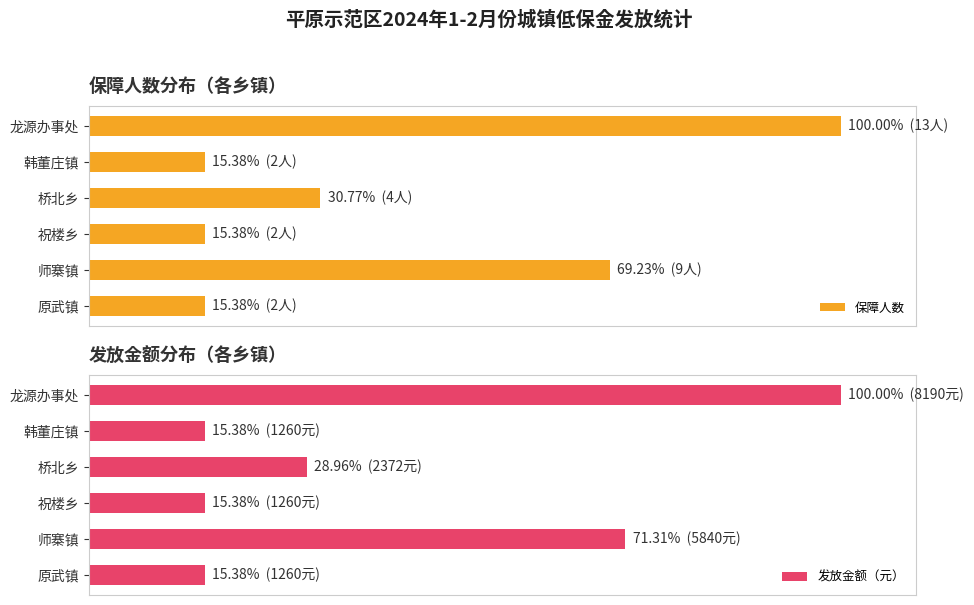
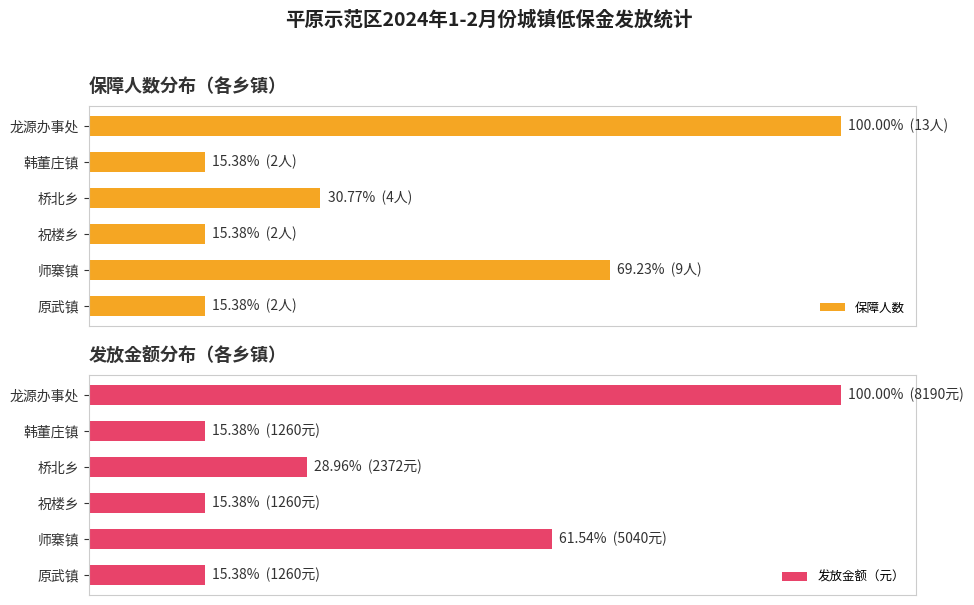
  {
    "保障人数分布（各乡镇）": {
      "龙源办事处": "100.00%",
      "韩董庄镇": "15.38%",
      "桥北乡": "30.77%",
      "祝楼乡": "15.38%",
      "师寨镇": "69.23%",
      "原武镇": "15.38%"
    },
    "发放金额分布（各乡镇）": {
      "龙源办事处": "100.00%",
      "韩董庄镇": "15.38%",
      "桥北乡": "28.96%",
      "祝楼乡": "15.38%",
-     "师寨镇": "71.31% (5840元)",
+     "师寨镇": "61.54% (5040元)",
      "原武镇": "15.38%"
    }
  }
